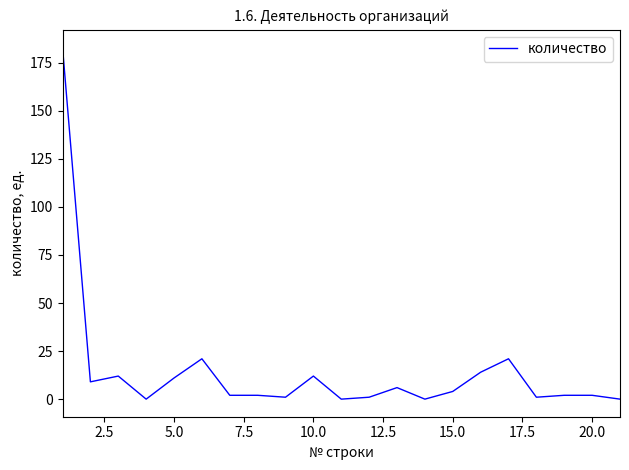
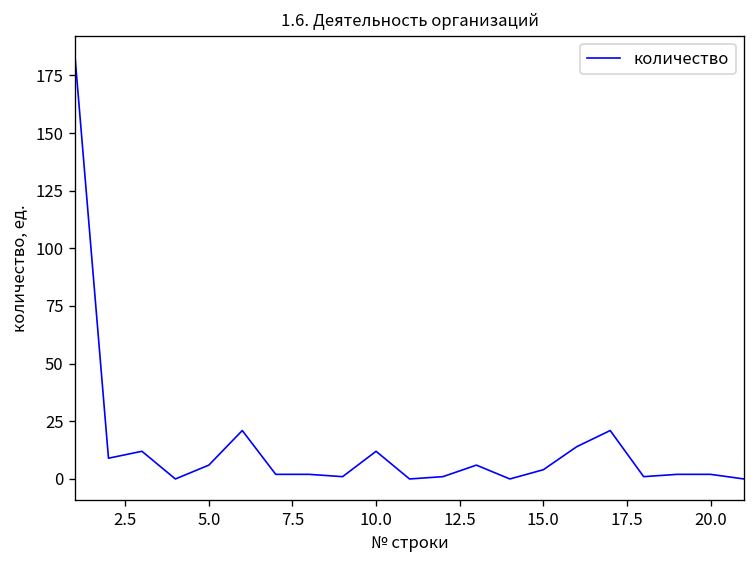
  {
-   "5.0": 11,
+   "5.0": 6,
    "10.0": 12,
    "15.0": 4,
    "20.0": 2
  }
